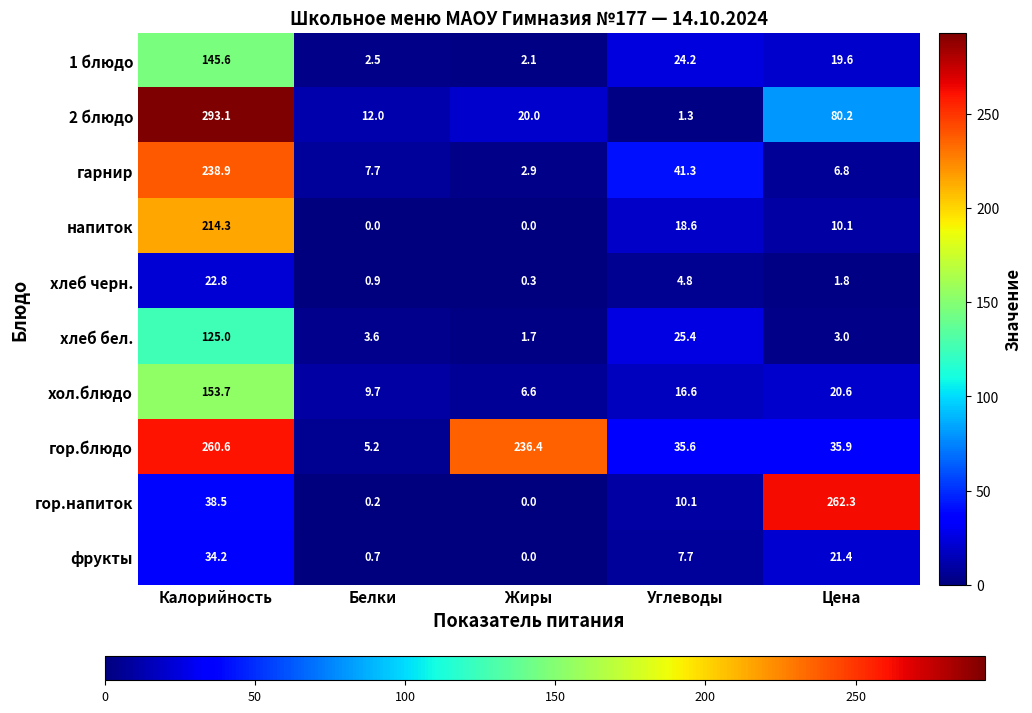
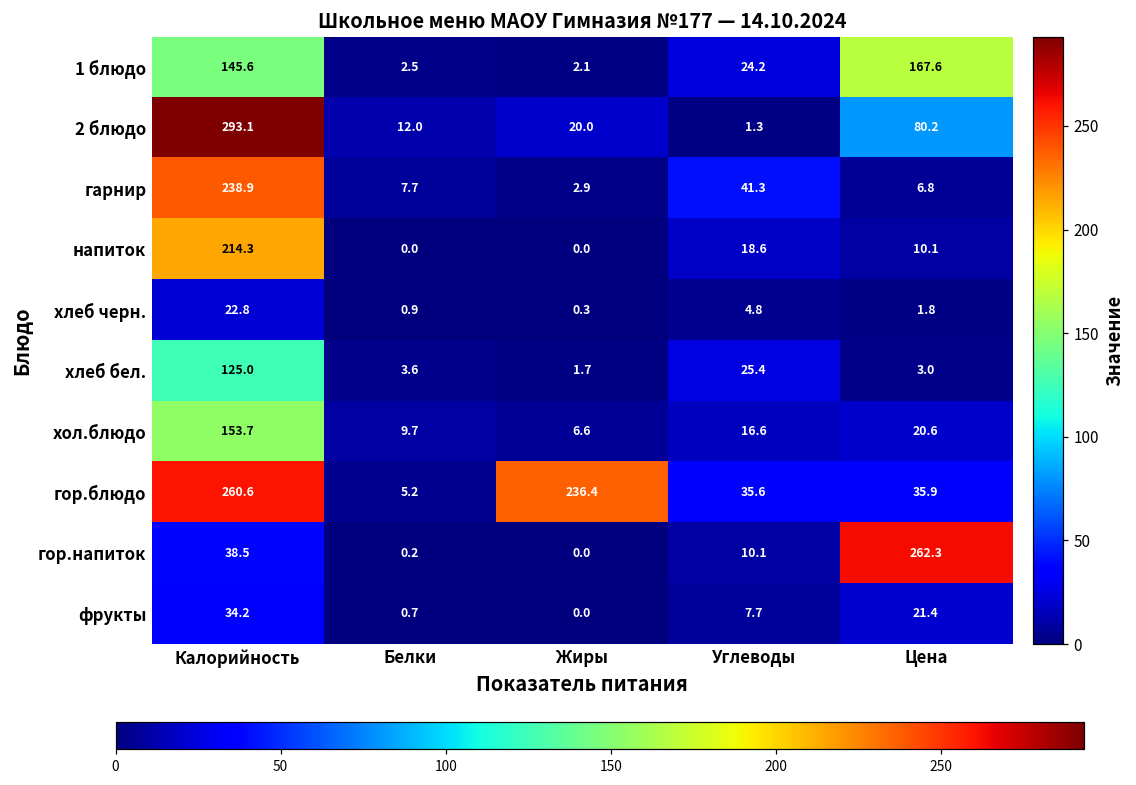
  {
    "1 блюдо": {
      "Калорийность": 145.6,
      "Белки": 2.5,
      "Жиры": 2.1,
      "Углеводы": 24.2,
-     "Цена": 19.6
+     "Цена": 167.6
    },
    "2 блюдо": {
      "Калорийность": 293.1,
      "Белки": 12.0,
      "Жиры": 20.0,
      "Углеводы": 1.3,
      "Цена": 80.2
    },
    "гарнир": {
      "Калорийность": 238.9,
      "Белки": 7.7,
      "Жиры": 2.9,
      "Углеводы": 41.3,
      "Цена": 6.8
    },
    "напиток": {
      "Калорийность": 214.3,
      "Белки": 0.0,
      "Жиры": 0.0,
      "Углеводы": 18.6,
      "Цена": 10.1
    },
    "хлеб черн.": {
      "Калорийность": 22.8,
      "Белки": 0.9,
      "Жиры": 0.3,
      "Углеводы": 4.8,
      "Цена": 1.8
    },
    "хлеб бел.": {
      "Калорийность": 125.0,
      "Белки": 3.6,
      "Жиры": 1.7,
      "Углеводы": 25.4,
      "Цена": 3.0
    },
    "хол.блюдо": {
      "Калорийность": 153.7,
      "Белки": 9.7,
      "Жиры": 6.6,
      "Углеводы": 16.6,
      "Цена": 20.6
    },
    "гор.блюдо": {
      "Калорийность": 260.6,
      "Белки": 5.2,
      "Жиры": 236.4,
      "Углеводы": 35.6,
      "Цена": 35.9
    },
    "гор.напиток": {
      "Калорийность": 38.5,
      "Белки": 0.2,
      "Жиры": 0.0,
      "Углеводы": 10.1,
      "Цена": 262.3
    },
    "фрукты": {
      "Калорийность": 34.2,
      "Белки": 0.7,
      "Жиры": 0.0,
      "Углеводы": 7.7,
      "Цена": 21.4
    }
  }
